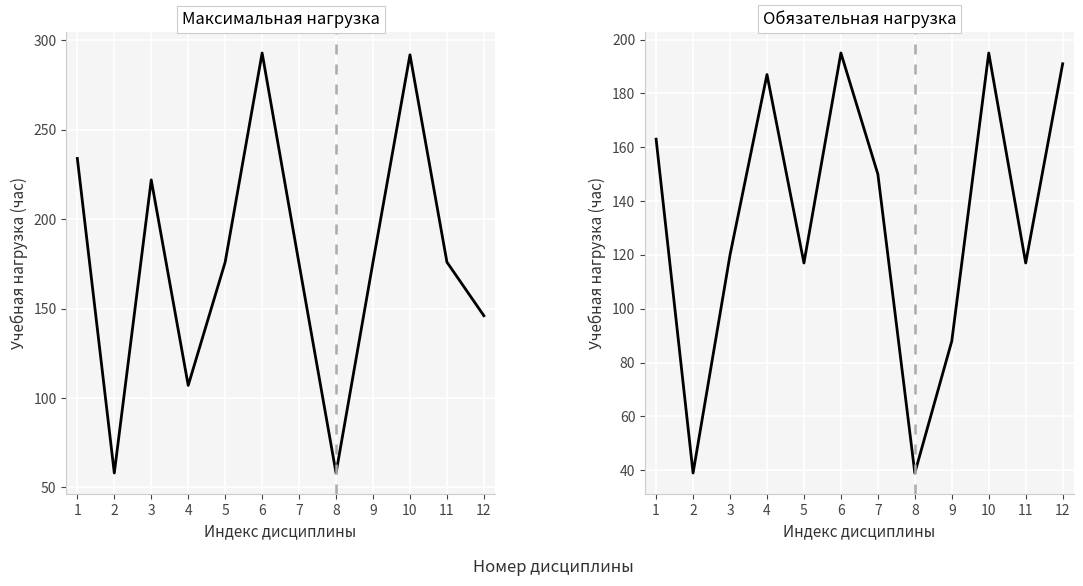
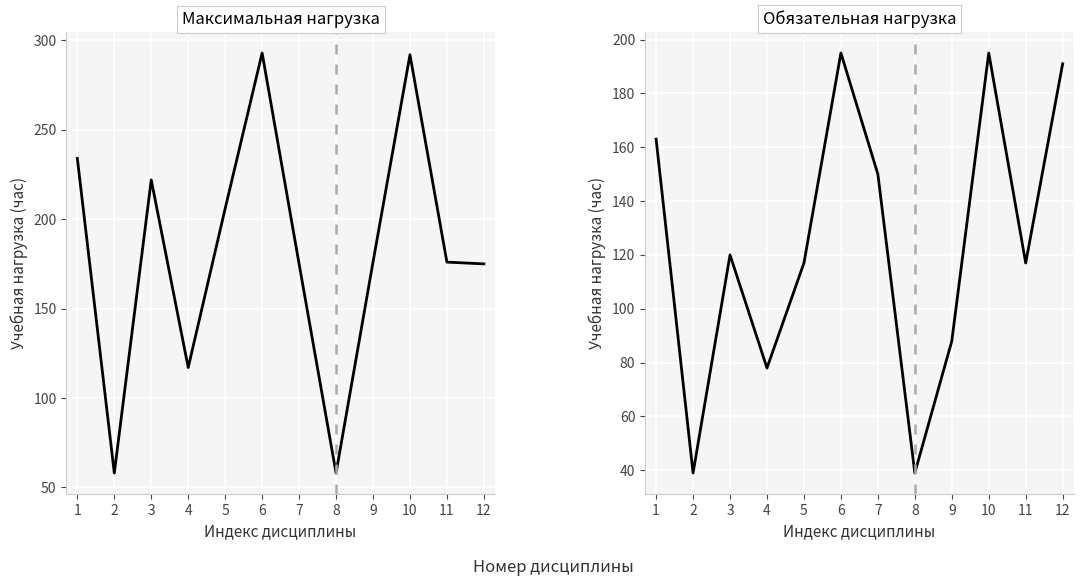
  {
    "Максимальная нагрузка": {
      "1": 234,
      "2": 58,
      "3": 222,
-     "4": 107,
-     "5": 176,
+     "4": 117,
+     "5": 206,
      "6": 293,
      "7": 175,
      "8": 58,
      "9": 176,
      "10": 292,
      "11": 176,
-     "12": 146
+     "12": 175
    },
    "Обязательная нагрузка": {
      "1": 163,
      "2": 39,
      "3": 120,
-     "4": 187,
+     "4": 78,
      "5": 117,
      "6": 195,
      "7": 150,
      "8": 39,
      "9": 88,
      "10": 195,
      "11": 117,
      "12": 191
    }
  }
